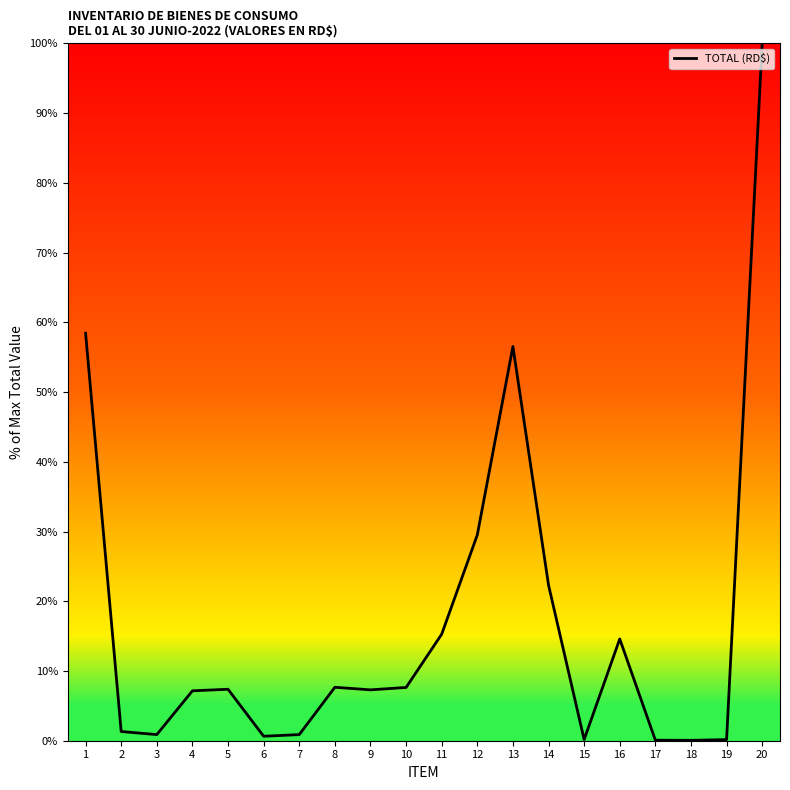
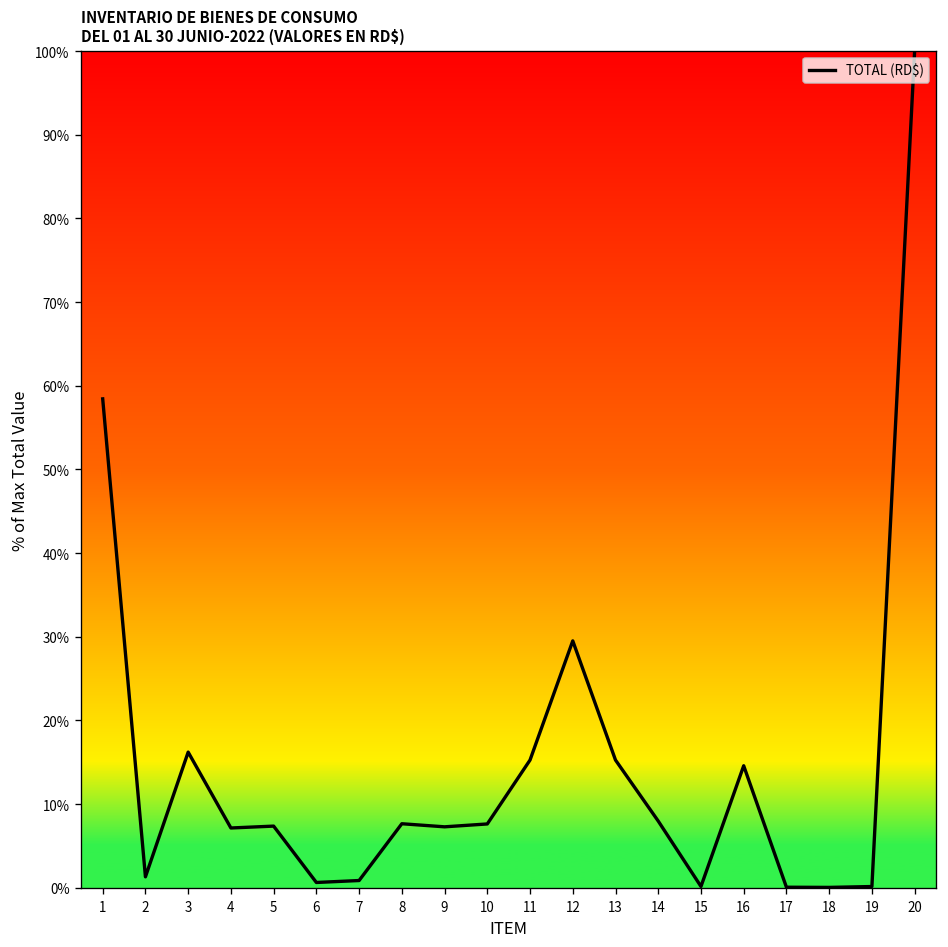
  {
    "1": "58%",
    "2": "1%",
-   "3": "1%",
+   "3": "16%",
    "4": "7%",
    "5": "7%",
    "6": "1%",
    "7": "1%",
    "8": "8%",
    "9": "7%",
    "10": "8%",
    "11": "15%",
    "12": "30%",
-   "13": "57%",
-   "14": "22%",
+   "13": "15%",
+   "14": "8%",
    "15": "0%",
    "16": "15%",
    "17": "0%",
    "18": "0%",
    "19": "0%",
    "20": "100%"
  }
